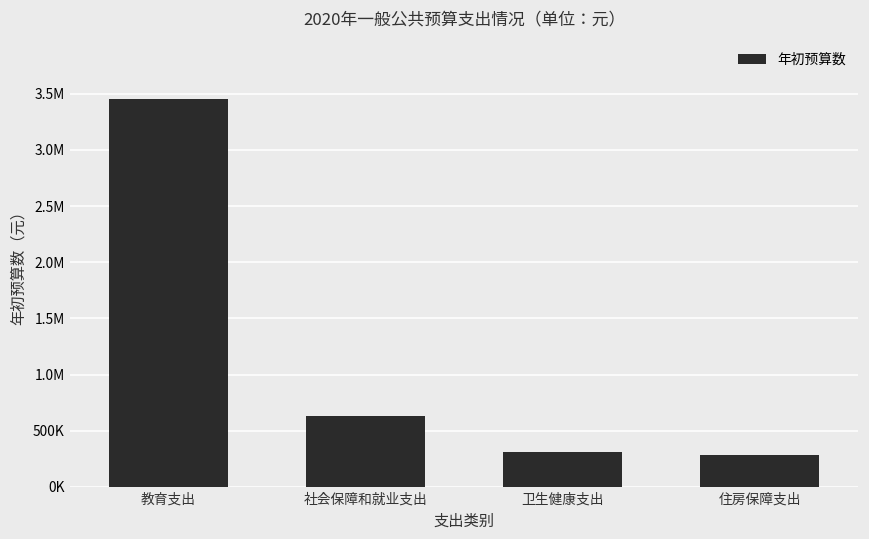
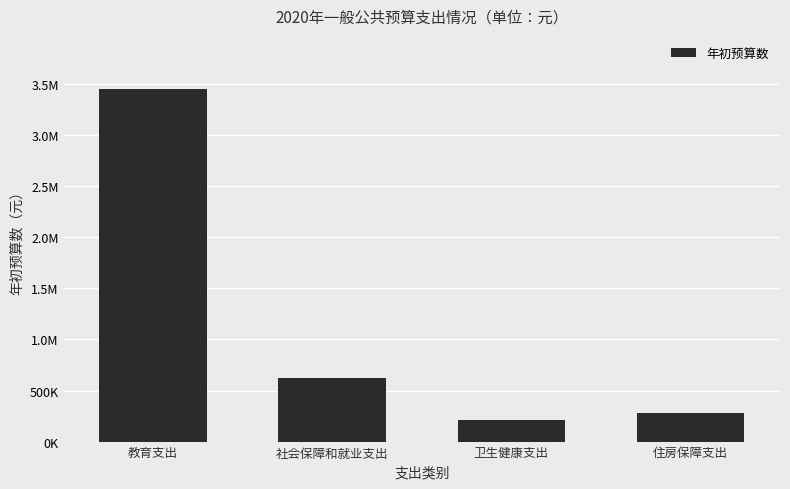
  {
    "教育支出": 3460000,
    "社会保障和就业支出": 630000,
-   "卫生健康支出": 310000,
+   "卫生健康支出": 220000,
    "住房保障支出": 280000
  }
